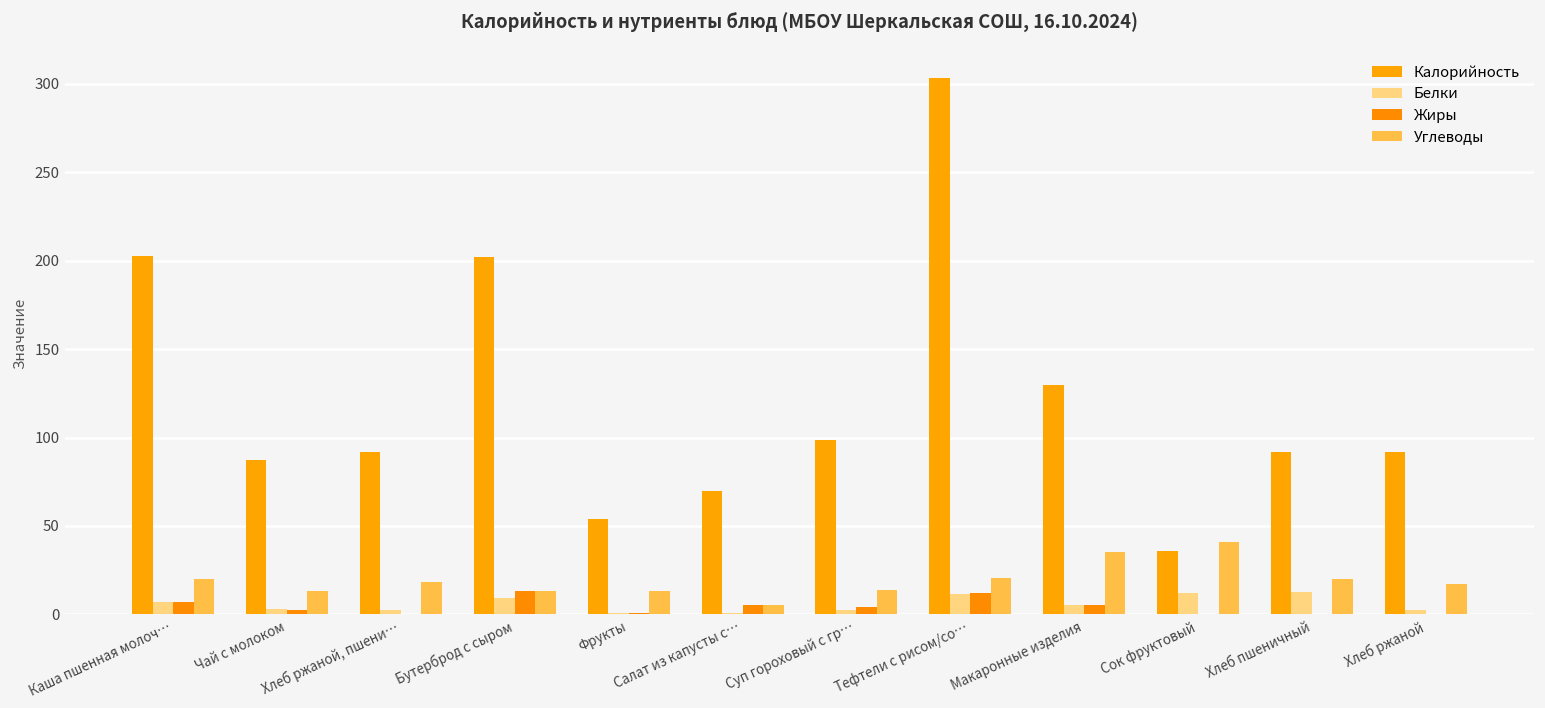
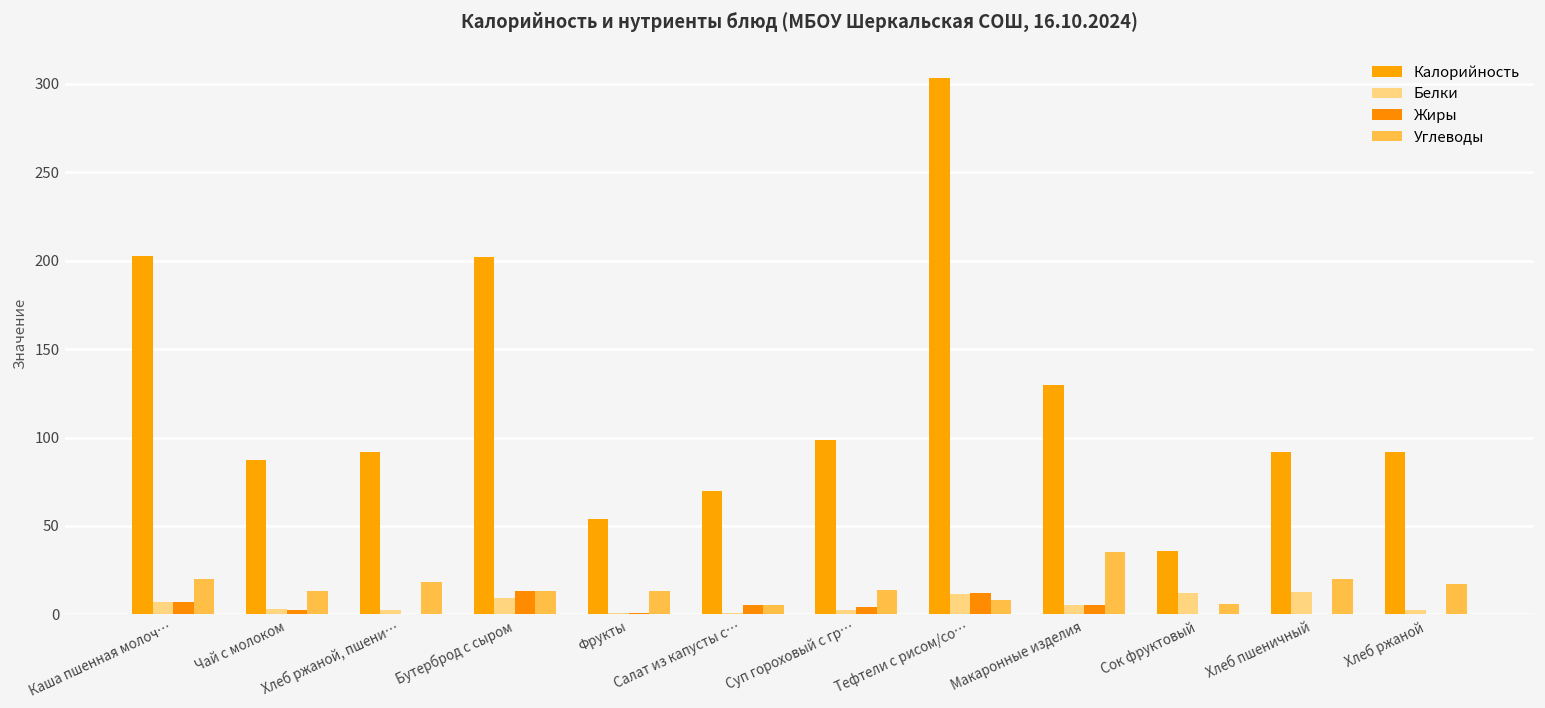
  {
    "Белки": {
      "Каша пшенная молоч…": 7,
      "Чай с молоком": 3,
      "Хлеб ржаной, пшени…": 2,
      "Бутерброд с сыром": 9,
      "Суп гороховый с гр…": 2,
      "Тефтели с рисом/со…": 12,
      "Макаронные изделия": 6,
      "Сок фруктовый": 12,
      "Хлеб пшеничный": 13,
      "Хлеб ржаной": 2
    },
    "Углеводы": {
      "Каша пшенная молоч…": 20,
      "Чай с молоком": 13,
      "Хлеб ржаной, пшени…": 19,
      "Бутерброд с сыром": 13,
      "Фрукты": 13,
      "Салат из капусты с…": 5,
      "Суп гороховый с гр…": 14,
-     "Тефтели с рисом/со…": 20,
+     "Тефтели с рисом/со…": 8,
      "Макаронные изделия": 35,
-     "Сок фруктовый": 41,
+     "Сок фруктовый": 6,
      "Хлеб пшеничный": 20,
      "Хлеб ржаной": 17
    }
  }
